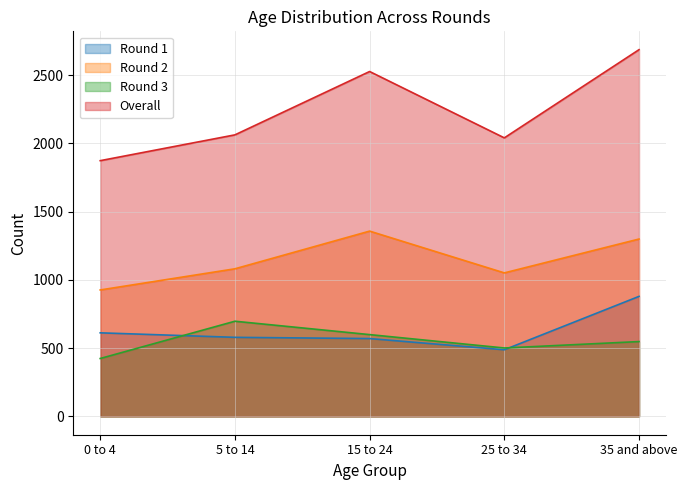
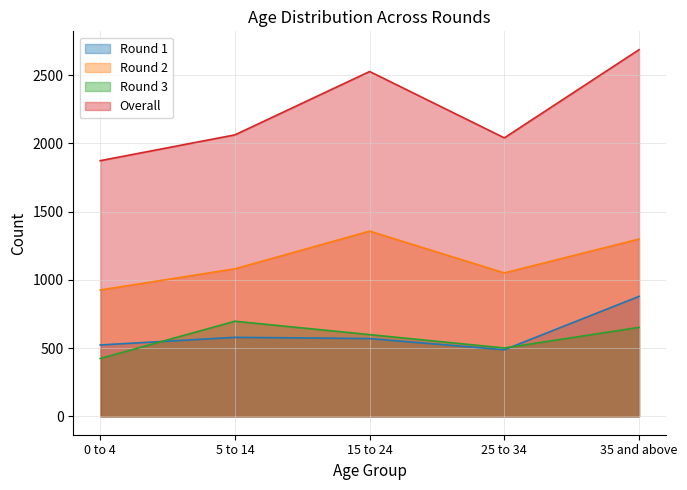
  {
    "Round 1": {
-     "0 to 4": 610,
+     "0 to 4": 520,
      "5 to 14": 580,
      "15 to 24": 570,
      "35 and above": 880
    },
    "Round 3": {
      "0 to 4": 420,
      "5 to 14": 700,
      "15 to 24": 600,
-     "35 and above": 550
+     "35 and above": 650
    }
  }
